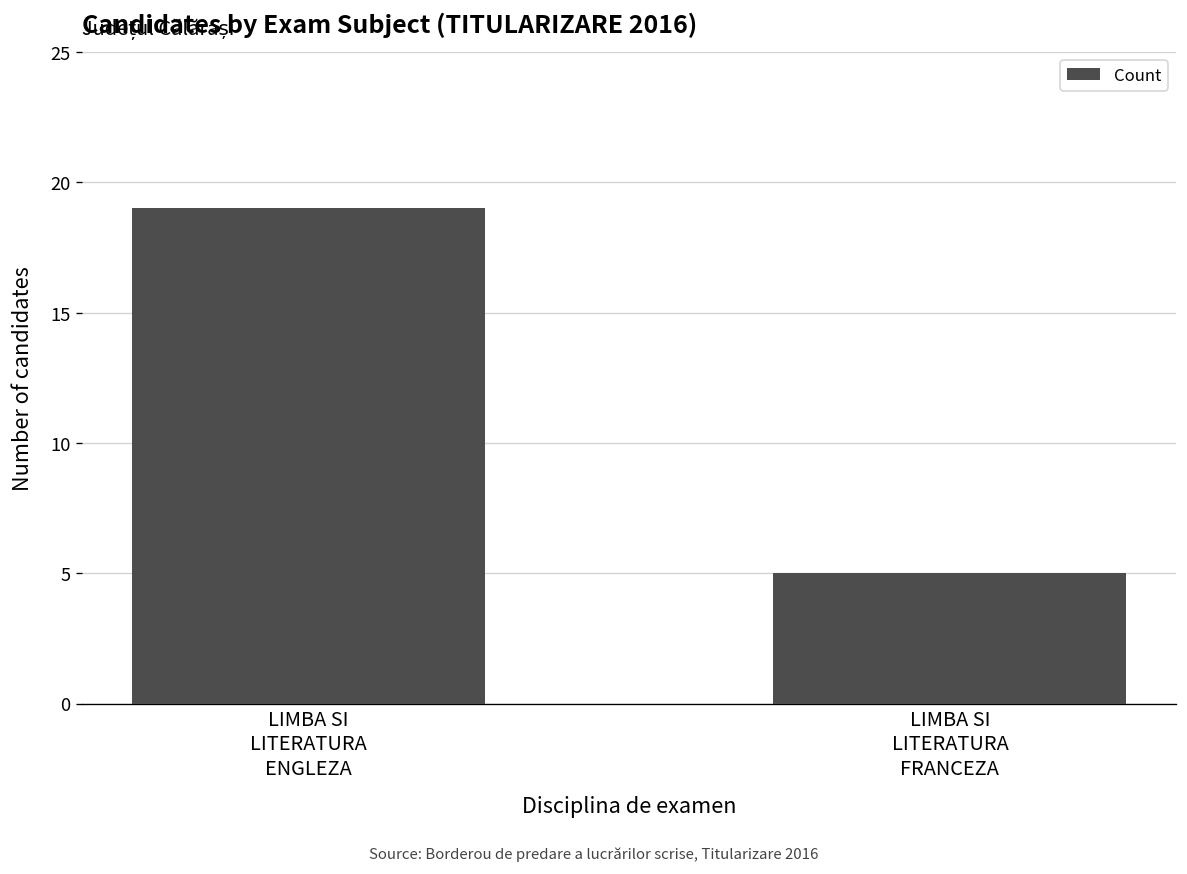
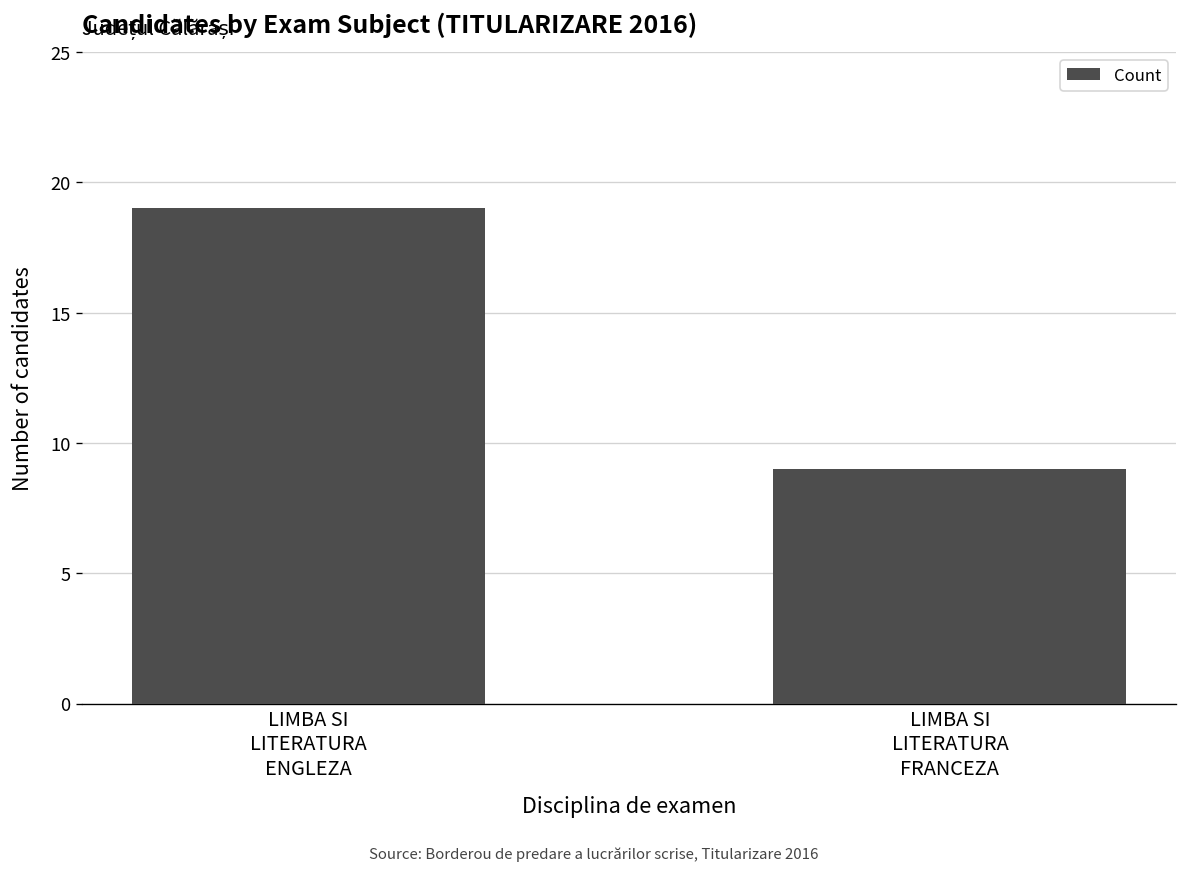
  {
    "LIMBA SI LITERATURA ENGLEZA": 19,
-   "LIMBA SI LITERATURA FRANCEZA": 5
+   "LIMBA SI LITERATURA FRANCEZA": 9
  }
